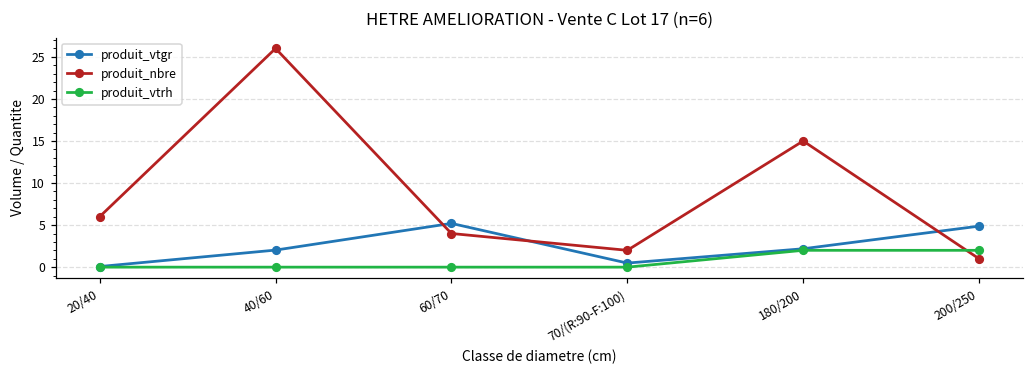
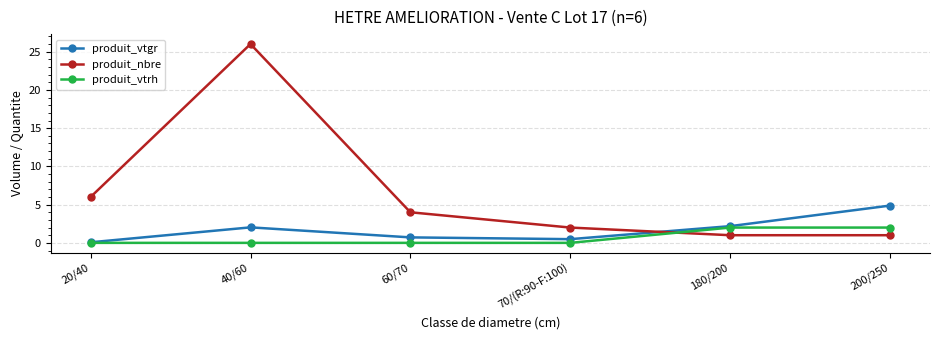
  {
    "produit_vtgr": {
      "40/60": 2,
-     "60/70": 5,
+     "60/70": 1,
      "70/(R:90-F:100)": 0,
      "200/250": 5
    },
    "produit_nbre": {
      "20/40": 6,
      "40/60": 26,
      "60/70": 4,
      "70/(R:90-F:100)": 2,
-     "180/200": 15,
+     "180/200": 1,
      "200/250": 1
    },
    "produit_vtrh": {
      "40/60": 0,
      "60/70": 0,
      "70/(R:90-F:100)": 0,
      "200/250": 2
    }
  }
